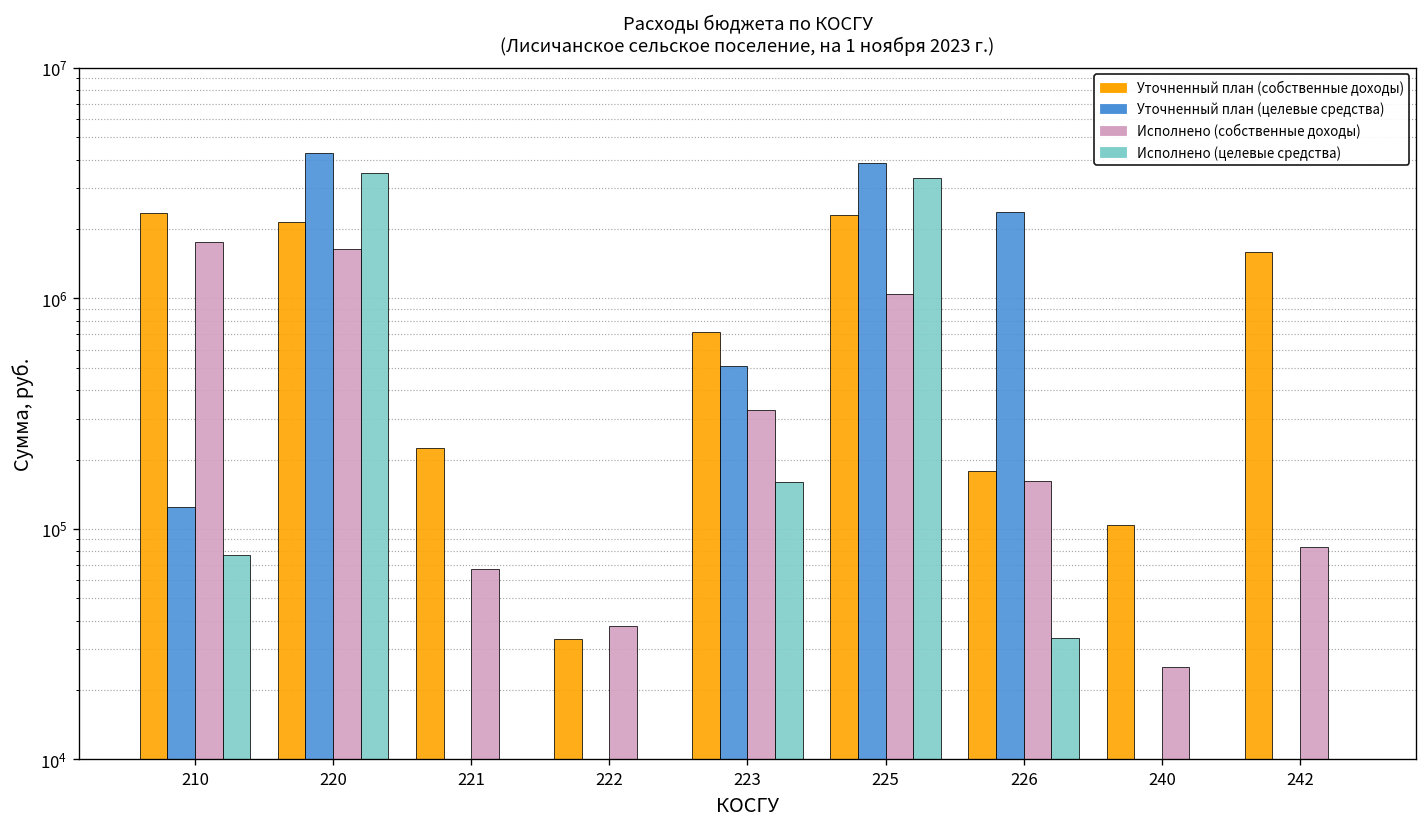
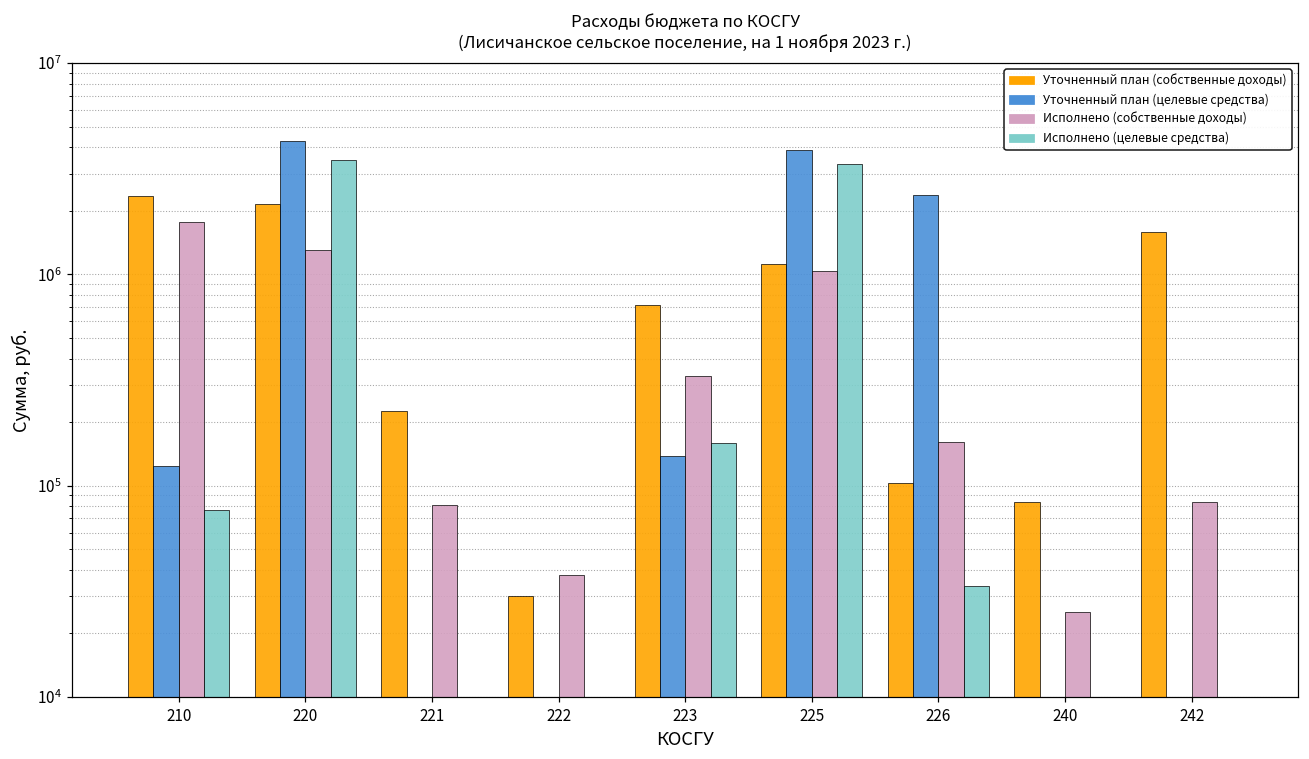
  {
    "Уточненный план (собственные доходы)": {
      "210": 2300000,
      "220": 2100000,
      "221": 230000,
-     "222": 33000,
+     "222": 30000,
      "223": 720000,
-     "225": 2300000,
-     "226": 180000,
-     "240": 100000,
+     "225": 1100000,
+     "226": 100000,
+     "240": 83000,
      "242": 1600000
    },
    "Уточненный план (целевые средства)": {
      "210": 120000,
      "220": 4300000,
-     "223": 510000,
+     "223": 140000,
      "225": 3900000,
      "226": 2400000
    },
    "Исполнено (собственные доходы)": {
      "210": 1800000,
-     "220": 1600000,
-     "221": 67000,
+     "220": 1300000,
+     "221": 81000,
      "222": 38000,
      "223": 330000,
      "225": 1000000,
      "226": 160000,
      "240": 25000,
      "242": 80000
    },
    "Исполнено (целевые средства)": {
      "210": 77000,
      "220": 3500000,
      "223": 160000,
      "225": 3300000,
      "226": 34000
    }
  }
